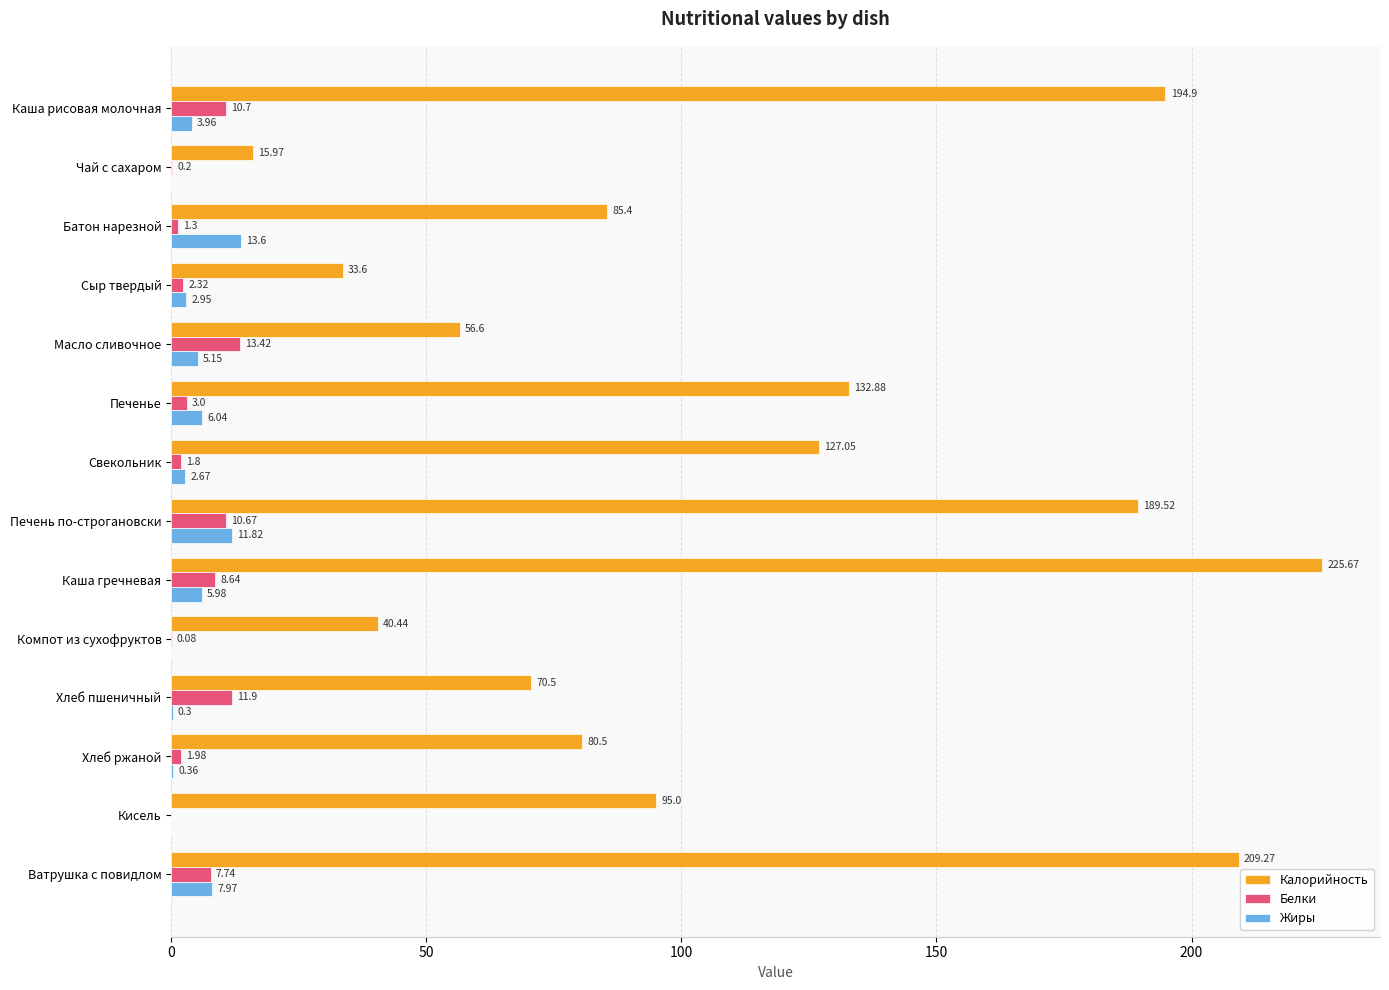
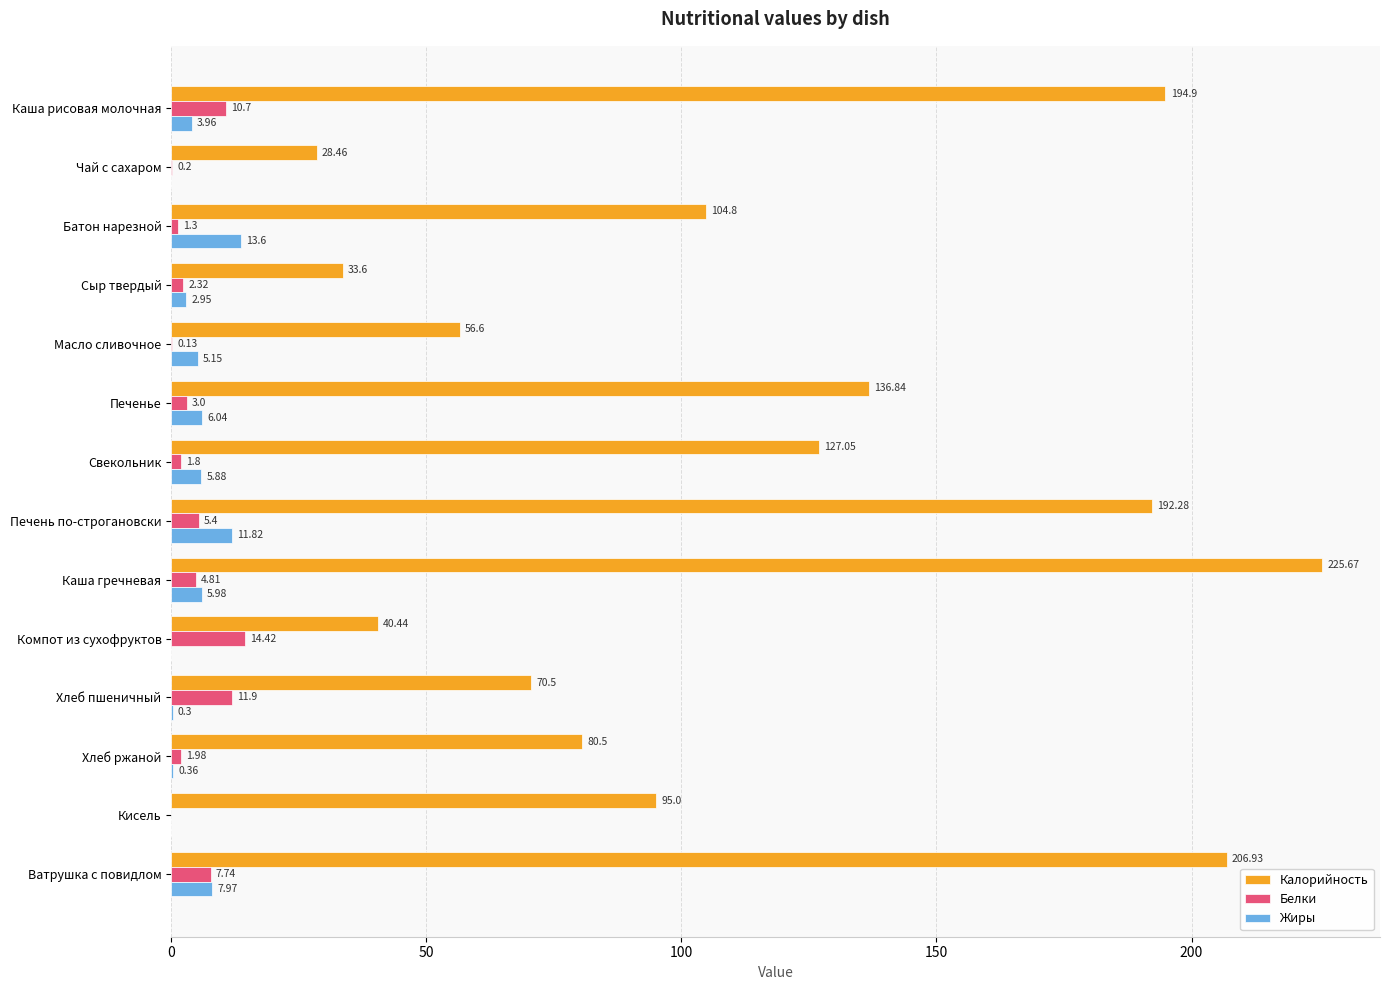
  {
    "Калорийность": {
      "Каша рисовая молочная": 194.9,
-     "Чай с сахаром": 15.97,
-     "Батон нарезной": 85.4,
+     "Чай с сахаром": 28.46,
+     "Батон нарезной": 104.8,
      "Сыр твердый": 33.6,
      "Масло сливочное": 56.6,
-     "Печенье": 132.88,
+     "Печенье": 136.84,
      "Свекольник": 127.05,
-     "Печень по-строгановски": 189.52,
+     "Печень по-строгановски": 192.28,
      "Каша гречневая": 225.67,
      "Компот из сухофруктов": 40.44,
      "Хлеб пшеничный": 70.5,
      "Хлеб ржаной": 80.5,
      "Кисель": 95.0,
-     "Ватрушка с повидлом": 209.27
+     "Ватрушка с повидлом": 206.93
    },
    "Белки": {
      "Каша рисовая молочная": 10.7,
      "Чай с сахаром": 0.2,
      "Батон нарезной": 1.3,
      "Сыр твердый": 2.32,
-     "Масло сливочное": 13.42,
+     "Масло сливочное": 0.13,
      "Печенье": 3.0,
      "Свекольник": 1.8,
-     "Печень по-строгановски": 10.67,
-     "Каша гречневая": 8.64,
-     "Компот из сухофруктов": 0.08,
+     "Печень по-строгановски": 5.4,
+     "Каша гречневая": 4.81,
+     "Компот из сухофруктов": 14.42,
      "Хлеб пшеничный": 11.9,
      "Хлеб ржаной": 1.98,
      "Ватрушка с повидлом": 7.74
    },
    "Жиры": {
      "Каша рисовая молочная": 3.96,
      "Батон нарезной": 13.6,
      "Сыр твердый": 2.95,
      "Масло сливочное": 5.15,
      "Печенье": 6.04,
-     "Свекольник": 2.67,
+     "Свекольник": 5.88,
      "Печень по-строгановски": 11.82,
      "Каша гречневая": 5.98,
      "Хлеб пшеничный": 0.3,
      "Хлеб ржаной": 0.36,
      "Ватрушка с повидлом": 7.97
    }
  }
